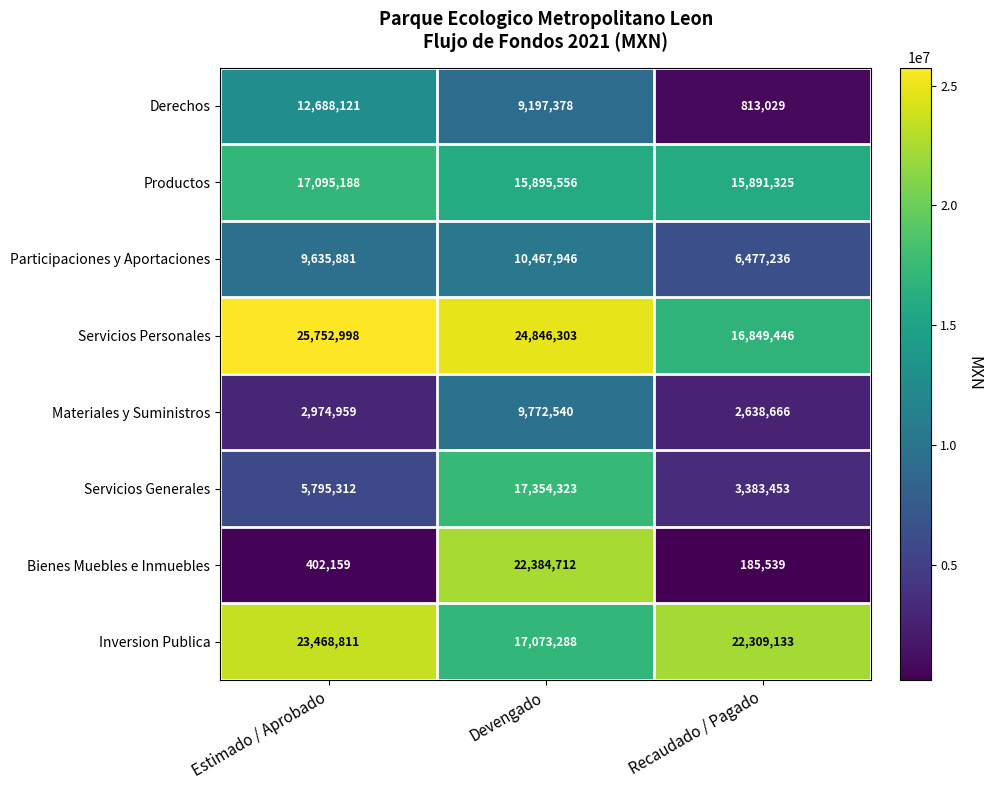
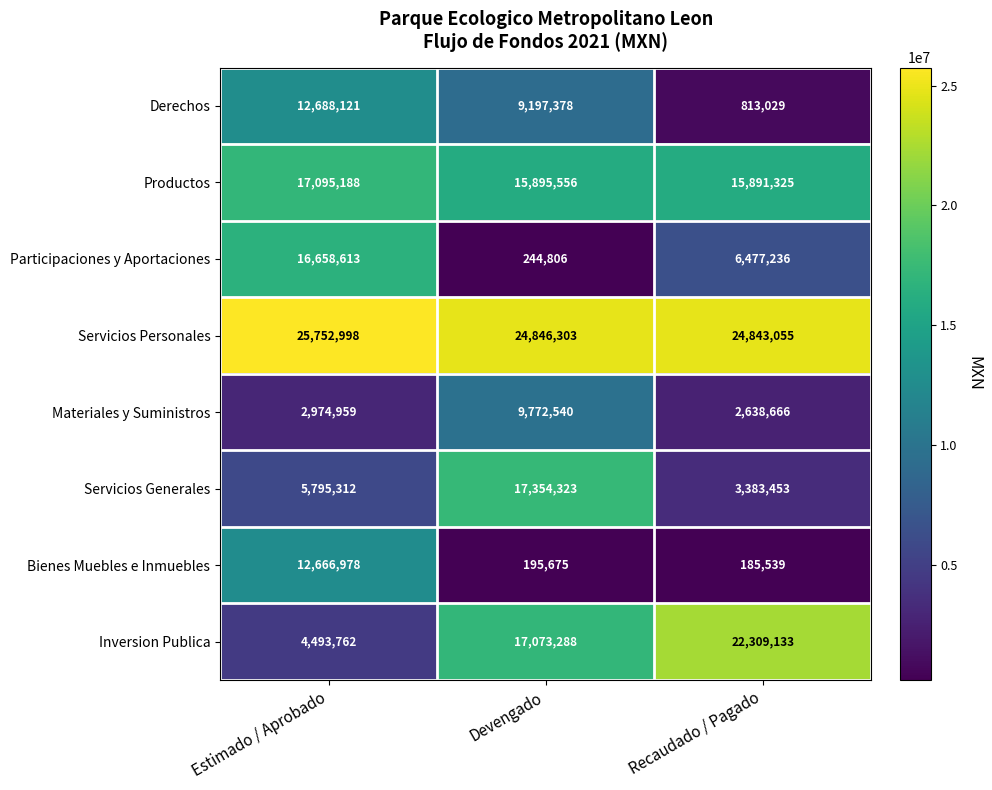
  {
    "Derechos": {
      "Estimado / Aprobado": "12,688,121",
      "Devengado": "9,197,378",
      "Recaudado / Pagado": "813,029"
    },
    "Productos": {
      "Estimado / Aprobado": "17,095,188",
      "Devengado": "15,895,556",
      "Recaudado / Pagado": "15,891,325"
    },
    "Participaciones y Aportaciones": {
-     "Estimado / Aprobado": "9,635,881",
-     "Devengado": "10,467,946",
+     "Estimado / Aprobado": "16,658,613",
+     "Devengado": "244,806",
      "Recaudado / Pagado": "6,477,236"
    },
    "Servicios Personales": {
      "Estimado / Aprobado": "25,752,998",
      "Devengado": "24,846,303",
-     "Recaudado / Pagado": "16,849,446"
+     "Recaudado / Pagado": "24,843,055"
    },
    "Materiales y Suministros": {
      "Estimado / Aprobado": "2,974,959",
      "Devengado": "9,772,540",
      "Recaudado / Pagado": "2,638,666"
    },
    "Servicios Generales": {
      "Estimado / Aprobado": "5,795,312",
      "Devengado": "17,354,323",
      "Recaudado / Pagado": "3,383,453"
    },
    "Bienes Muebles e Inmuebles": {
-     "Estimado / Aprobado": "402,159",
-     "Devengado": "22,384,712",
+     "Estimado / Aprobado": "12,666,978",
+     "Devengado": "195,675",
      "Recaudado / Pagado": "185,539"
    },
    "Inversion Publica": {
-     "Estimado / Aprobado": "23,468,811",
+     "Estimado / Aprobado": "4,493,762",
      "Devengado": "17,073,288",
      "Recaudado / Pagado": "22,309,133"
    }
  }
